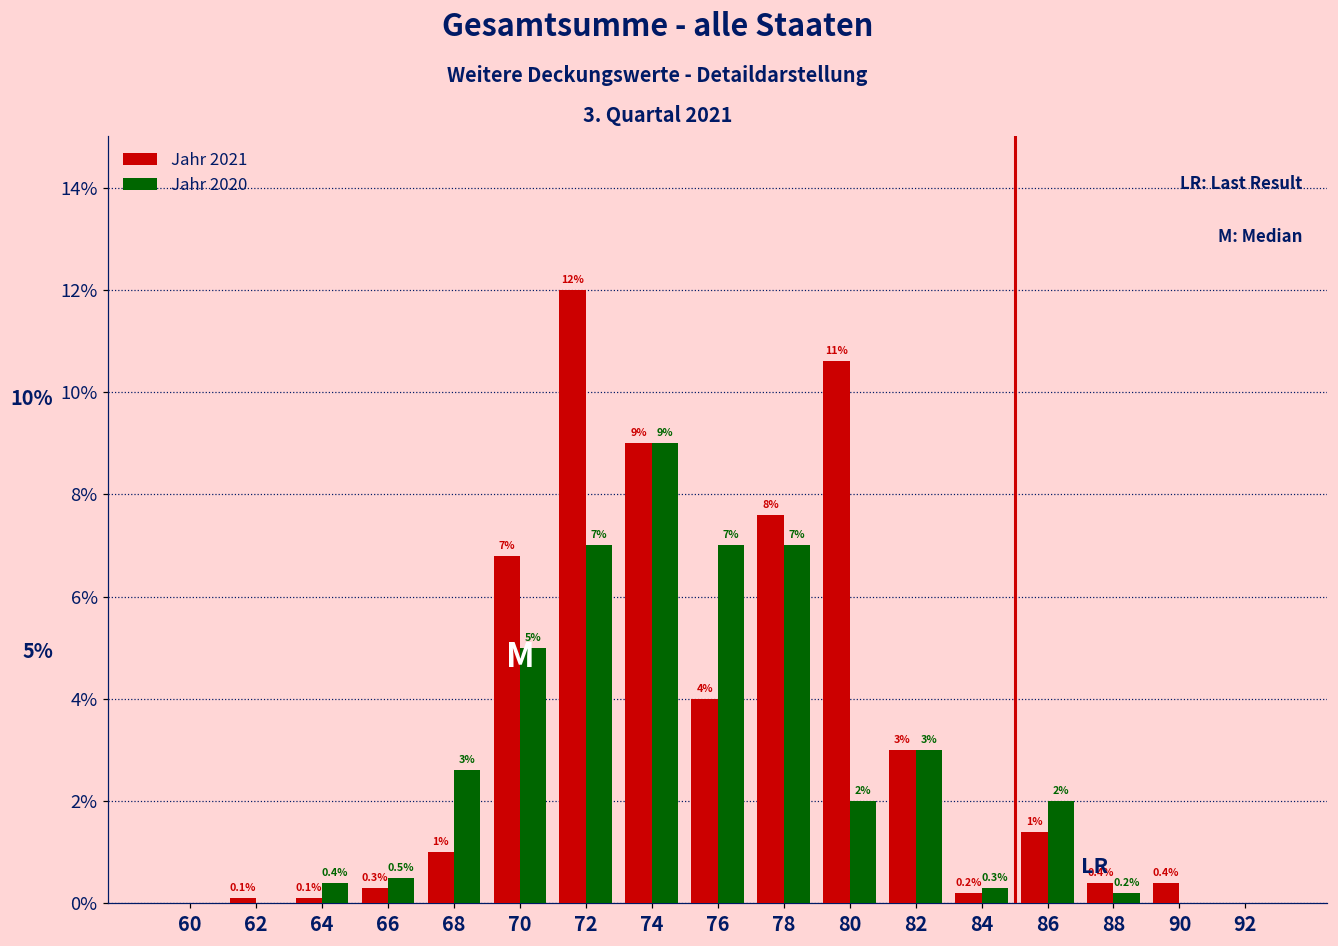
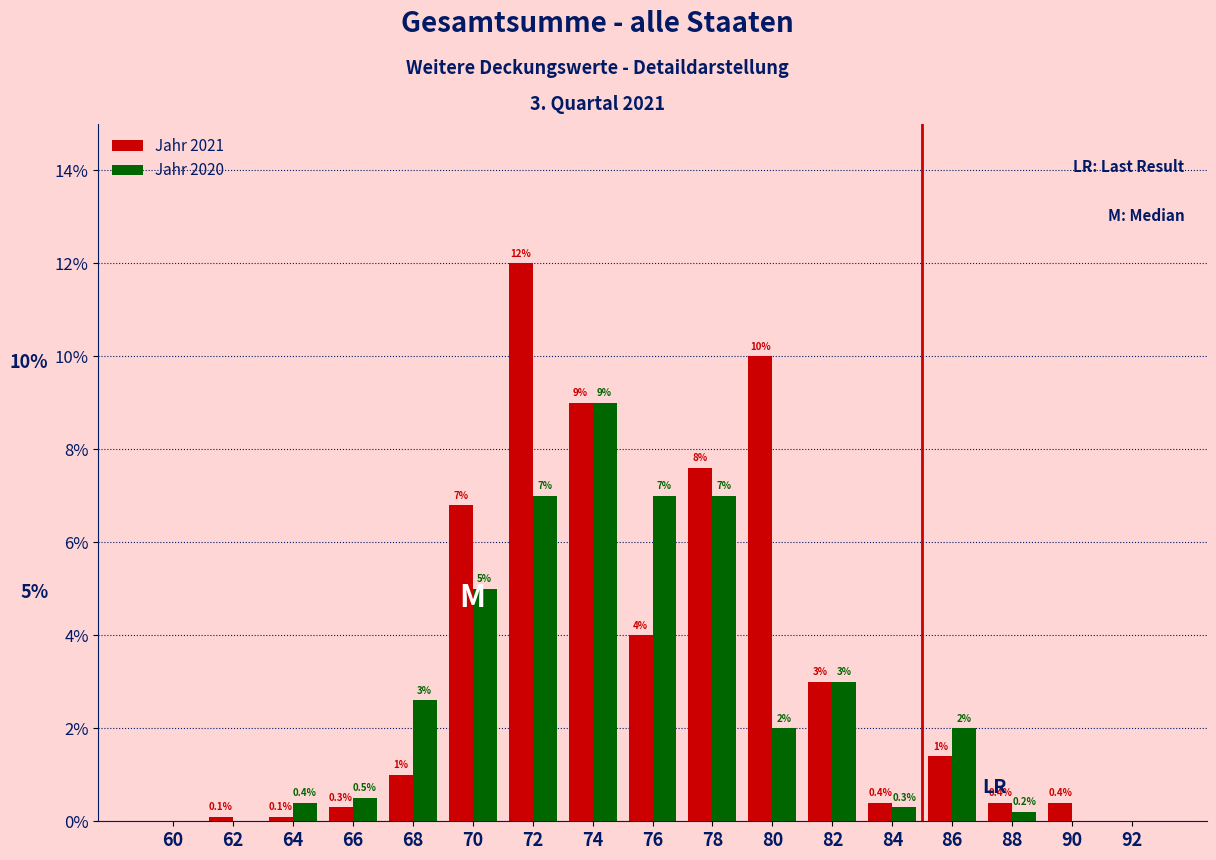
  {
    "Jahr 2021": {
      "62": "0.1%",
      "64": "0.1%",
      "66": "0.3%",
      "68": "1%",
      "70": "7%",
      "72": "12%",
      "74": "9%",
      "76": "4%",
      "78": "8%",
-     "80": "11%",
+     "80": "10%",
      "82": "3%",
-     "84": "0.2%",
+     "84": "0.4%",
      "86": "1%",
      "90": "0.4%"
    },
    "Jahr 2020": {
      "64": "0.4%",
      "66": "0.5%",
      "68": "3%",
      "70": "5%",
      "72": "7%",
      "74": "9%",
      "76": "7%",
      "78": "7%",
      "80": "2%",
      "82": "3%",
      "84": "0.3%",
      "86": "2%",
      "88": "0.2%"
    }
  }
